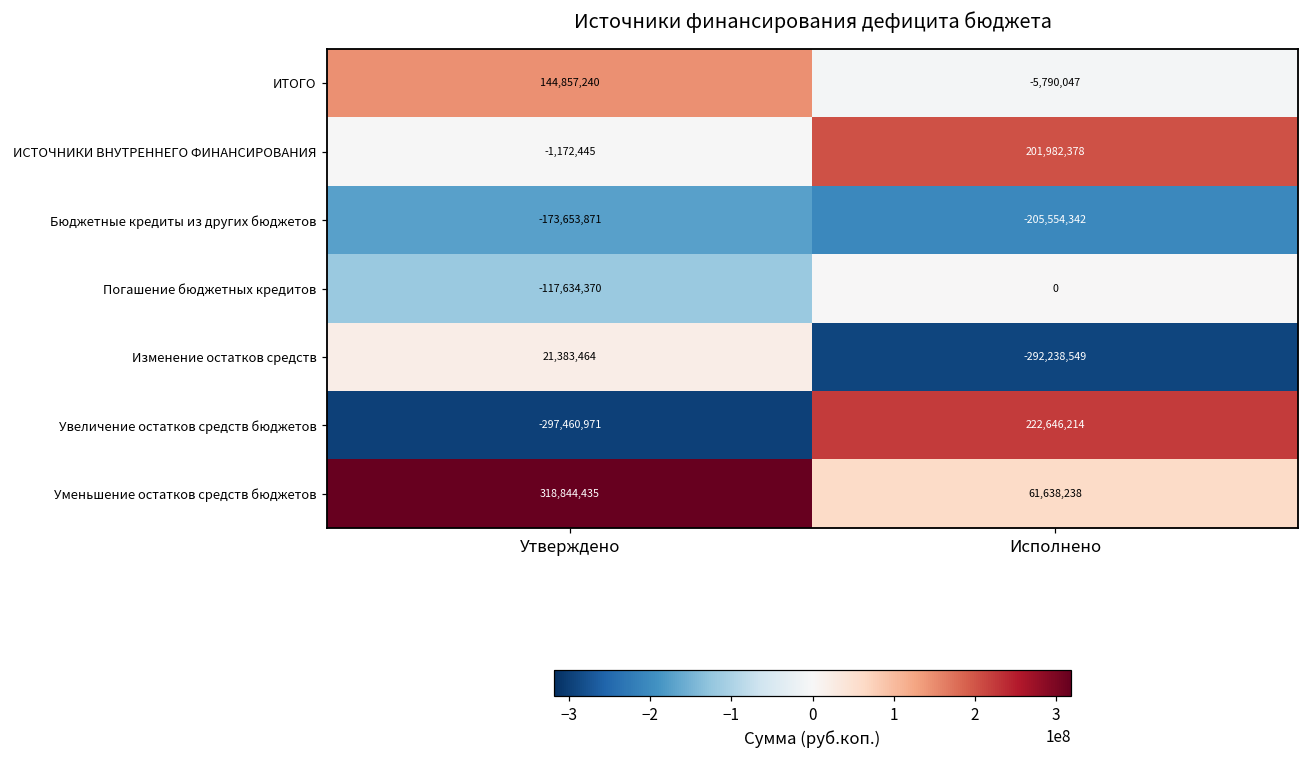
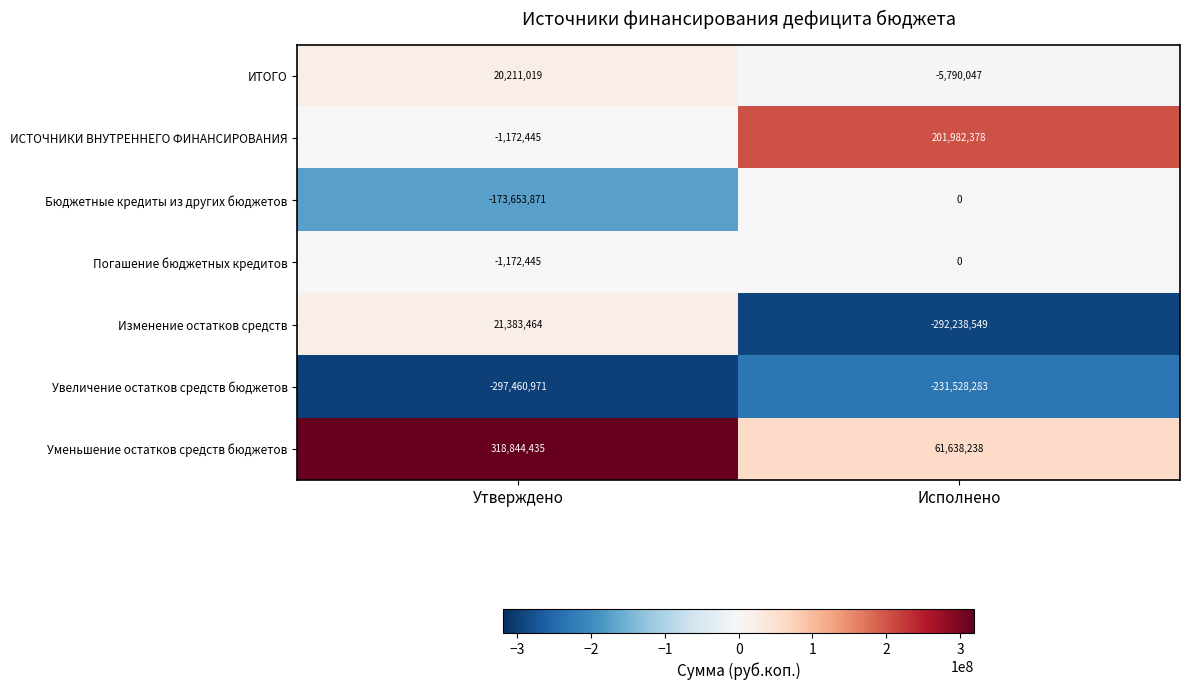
  {
    "ИТОГО": {
-     "Утверждено": "144,857,240",
+     "Утверждено": "20,211,019",
      "Исполнено": "-5,790,047"
    },
    "ИСТОЧНИКИ ВНУТРЕННЕГО ФИНАНСИРОВАНИЯ": {
      "Утверждено": "-1,172,445",
      "Исполнено": "201,982,378"
    },
    "Бюджетные кредиты из других бюджетов": {
      "Утверждено": "-173,653,871",
-     "Исполнено": "-205,554,342"
+     "Исполнено": "0"
    },
    "Погашение бюджетных кредитов": {
-     "Утверждено": "-117,634,370",
+     "Утверждено": "-1,172,445",
      "Исполнено": "0"
    },
    "Изменение остатков средств": {
      "Утверждено": "21,383,464",
      "Исполнено": "-292,238,549"
    },
    "Увеличение остатков средств бюджетов": {
      "Утверждено": "-297,460,971",
-     "Исполнено": "222,646,214"
+     "Исполнено": "-231,528,283"
    },
    "Уменьшение остатков средств бюджетов": {
      "Утверждено": "318,844,435",
      "Исполнено": "61,638,238"
    }
  }
